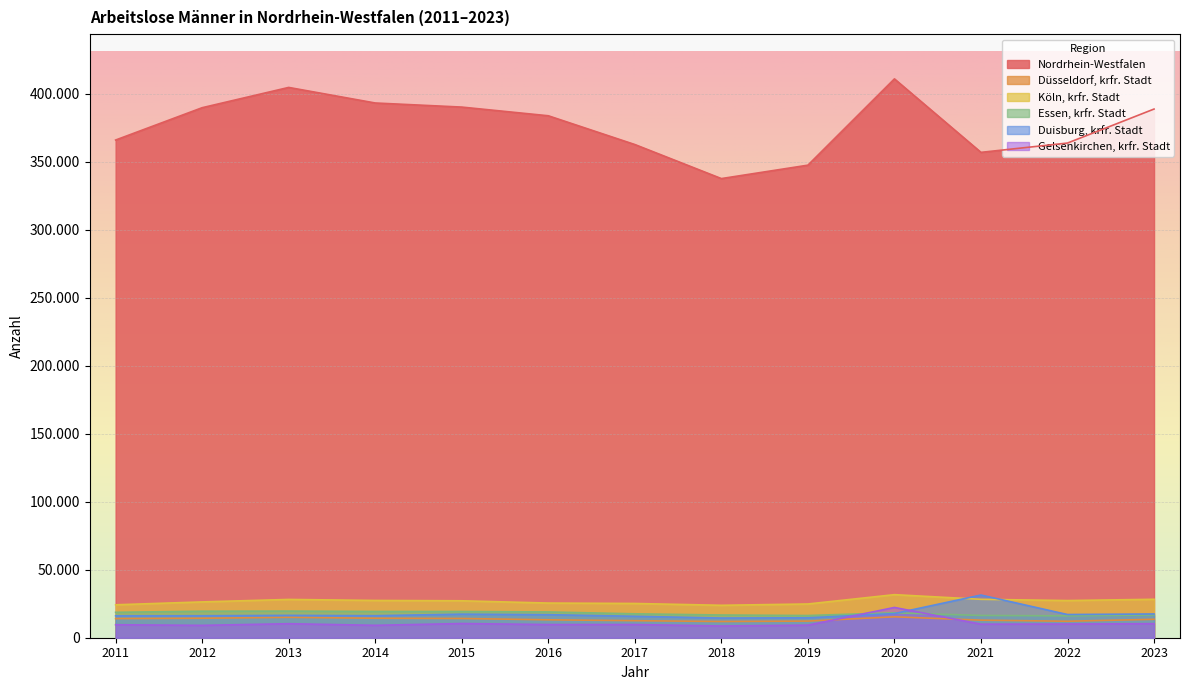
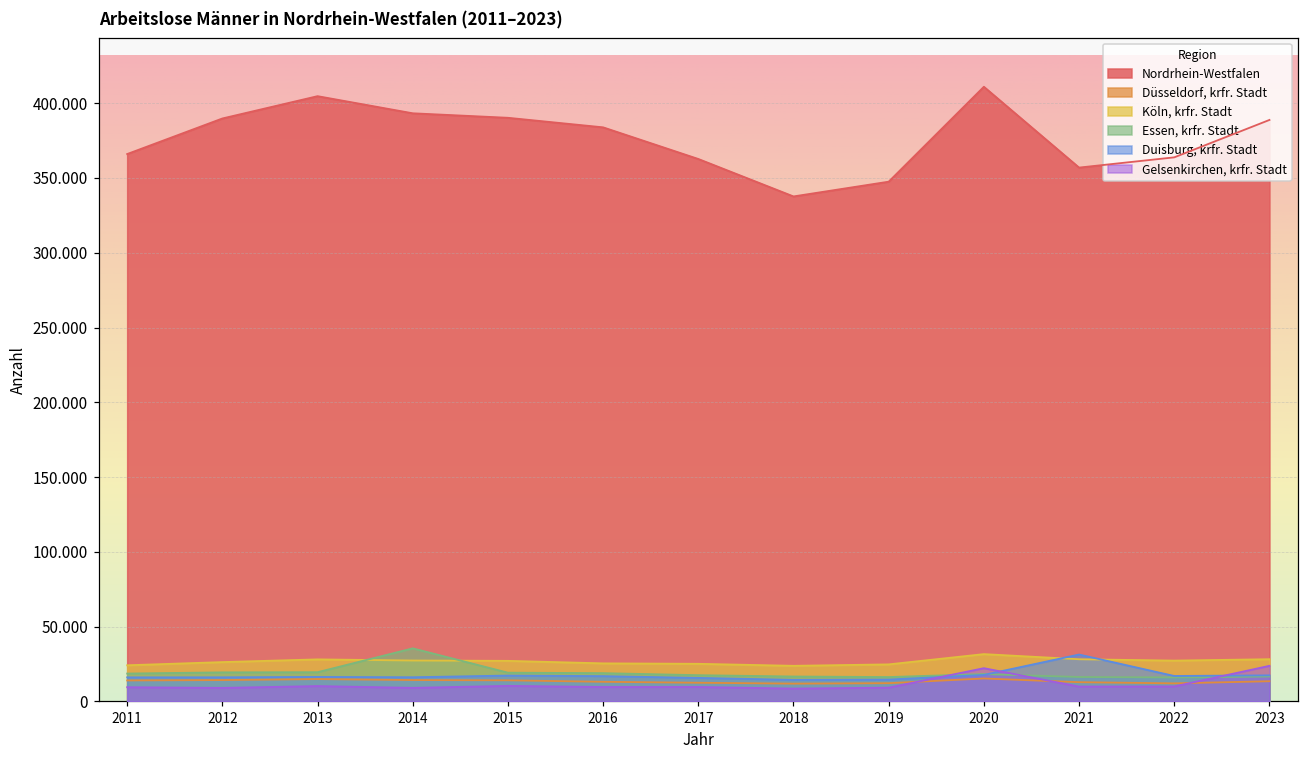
  {
    "Essen, krfr. Stadt": {
      "2011": 19,
      "2012": 19,
      "2013": 20,
-     "2014": 19,
+     "2014": 36,
      "2015": 19,
      "2016": 19,
      "2018": 17,
      "2021": 16
    },
    "Duisburg, krfr. Stadt": {
      "2011": 16,
      "2015": 17,
      "2016": 17,
      "2018": 14,
      "2021": 31
    },
    "Gelsenkirchen, krfr. Stadt": {
      "2011": 10,
      "2012": 9,
      "2013": 10,
      "2014": 9,
      "2015": 10,
      "2016": 10,
      "2017": 10,
      "2018": 9,
      "2019": 9,
      "2020": 22,
      "2021": 10,
      "2022": 10,
-     "2023": 10
+     "2023": 24
    }
  }
